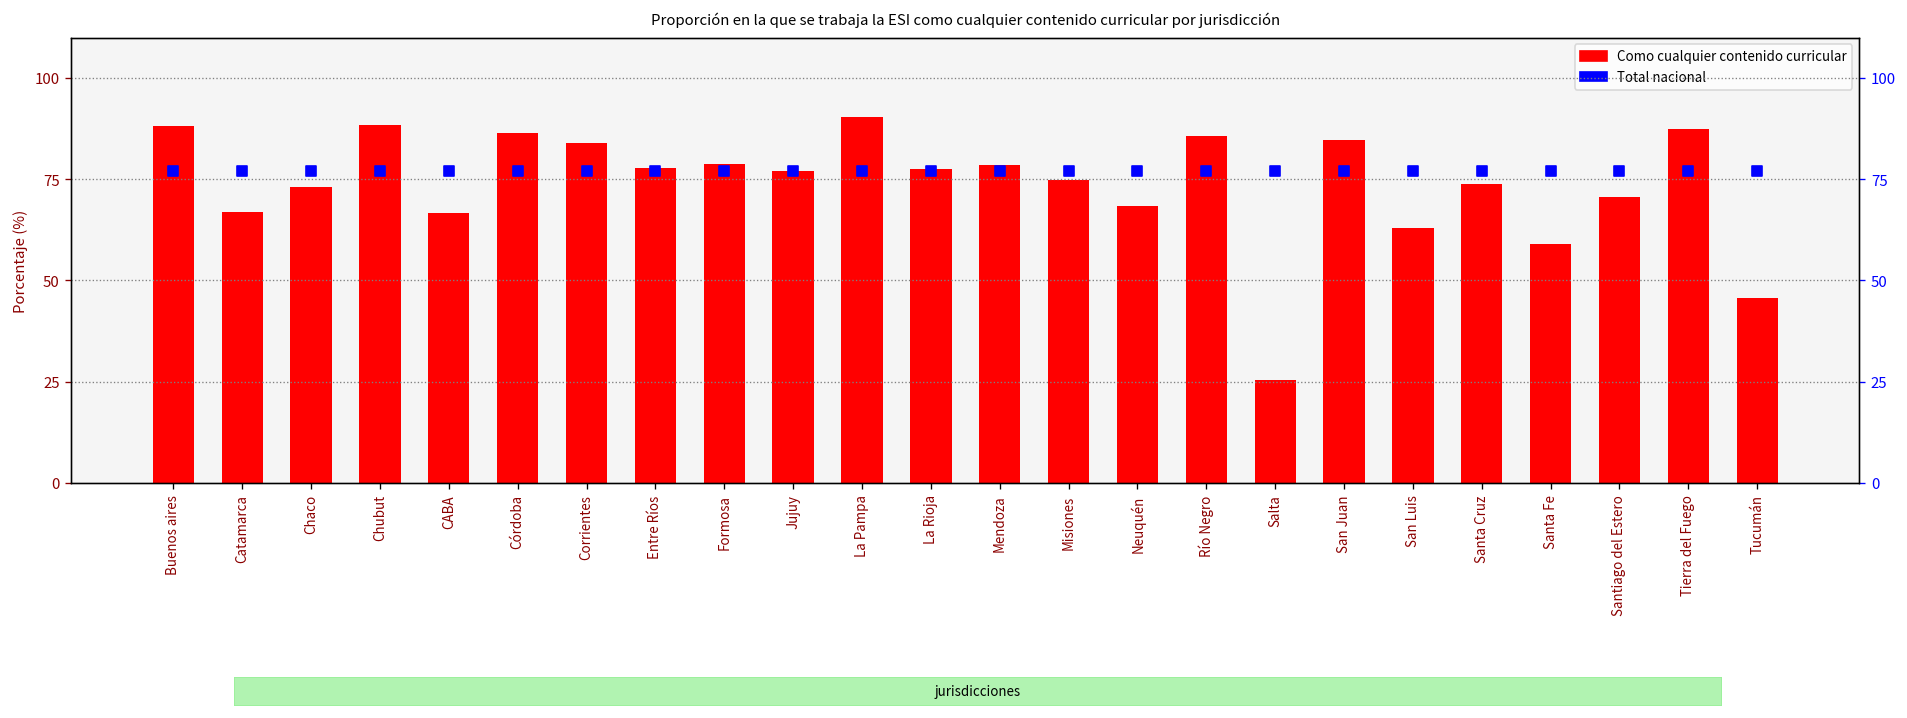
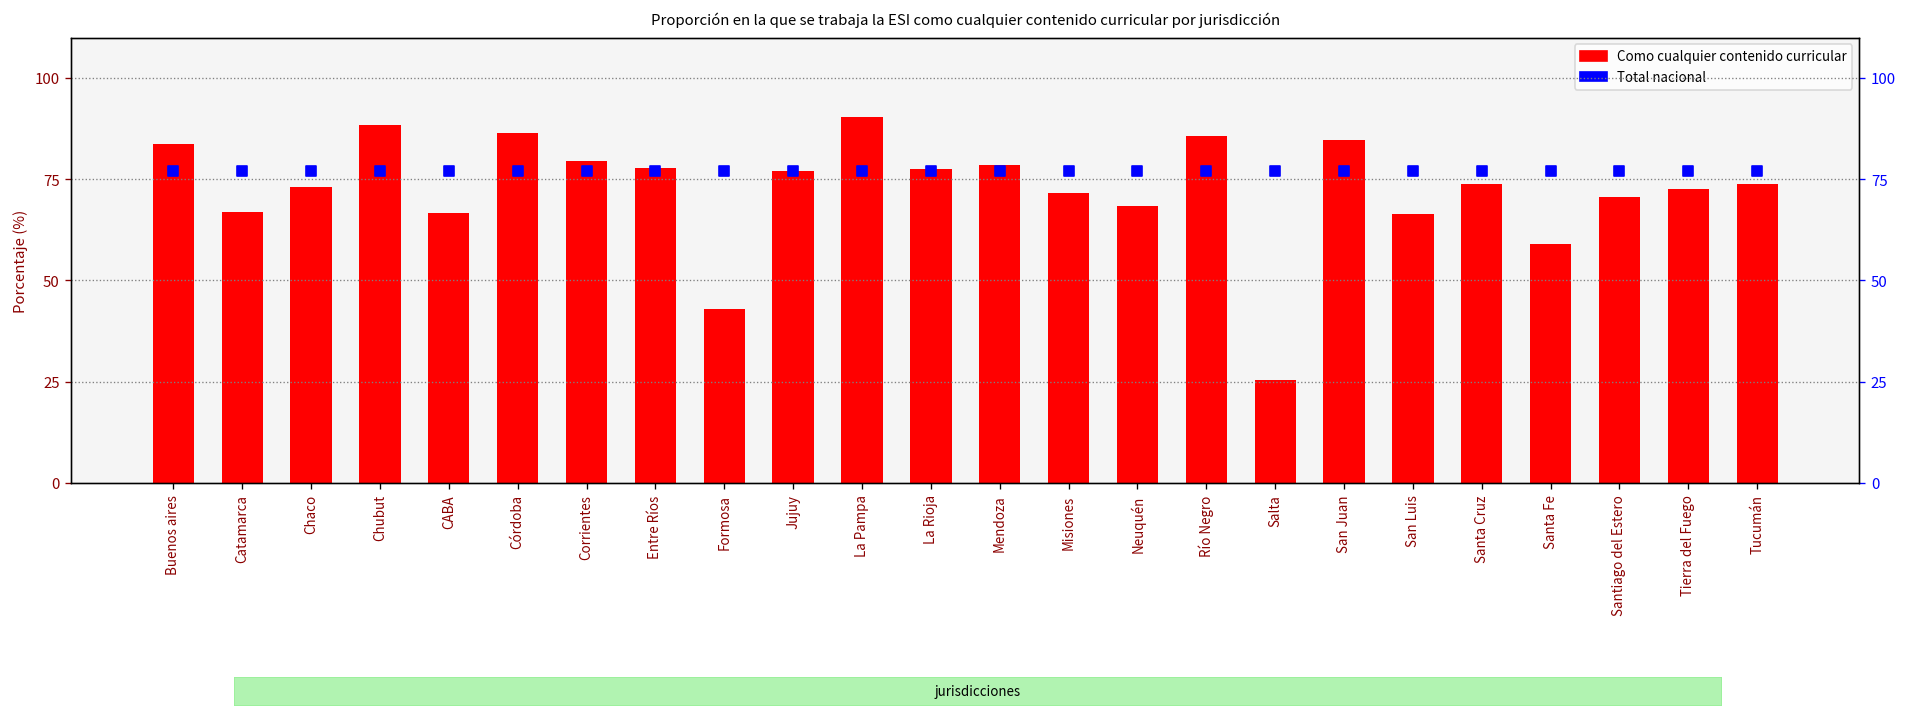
  {
    "Como cualquier contenido curricular": {
-     "Buenos aires": 88,
+     "Buenos aires": 84,
      "Catamarca": 67,
      "Chaco": 73,
      "Chubut": 88,
      "CABA": 67,
      "Córdoba": 86,
-     "Corrientes": 84,
+     "Corrientes": 80,
      "Entre Ríos": 78,
-     "Formosa": 79,
+     "Formosa": 43,
      "Jujuy": 77,
      "La Pampa": 90,
      "La Rioja": 77,
      "Mendoza": 79,
-     "Misiones": 75,
+     "Misiones": 72,
      "Neuquén": 68,
      "Río Negro": 86,
      "Salta": 25,
      "San Juan": 85,
-     "San Luis": 63,
+     "San Luis": 67,
      "Santa Cruz": 74,
      "Santa Fe": 59,
      "Santiago del Estero": 71,
-     "Tierra del Fuego": 88,
-     "Tucumán": 46
+     "Tierra del Fuego": 73,
+     "Tucumán": 74
    }
  }
